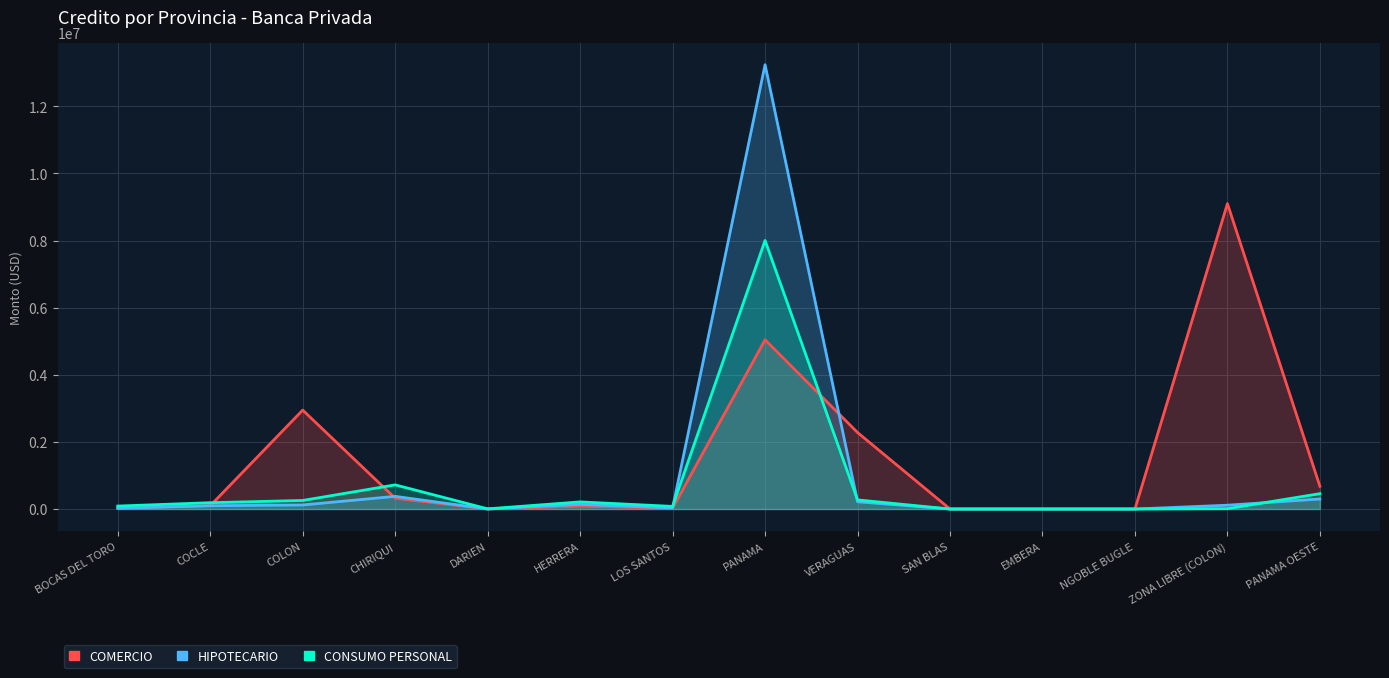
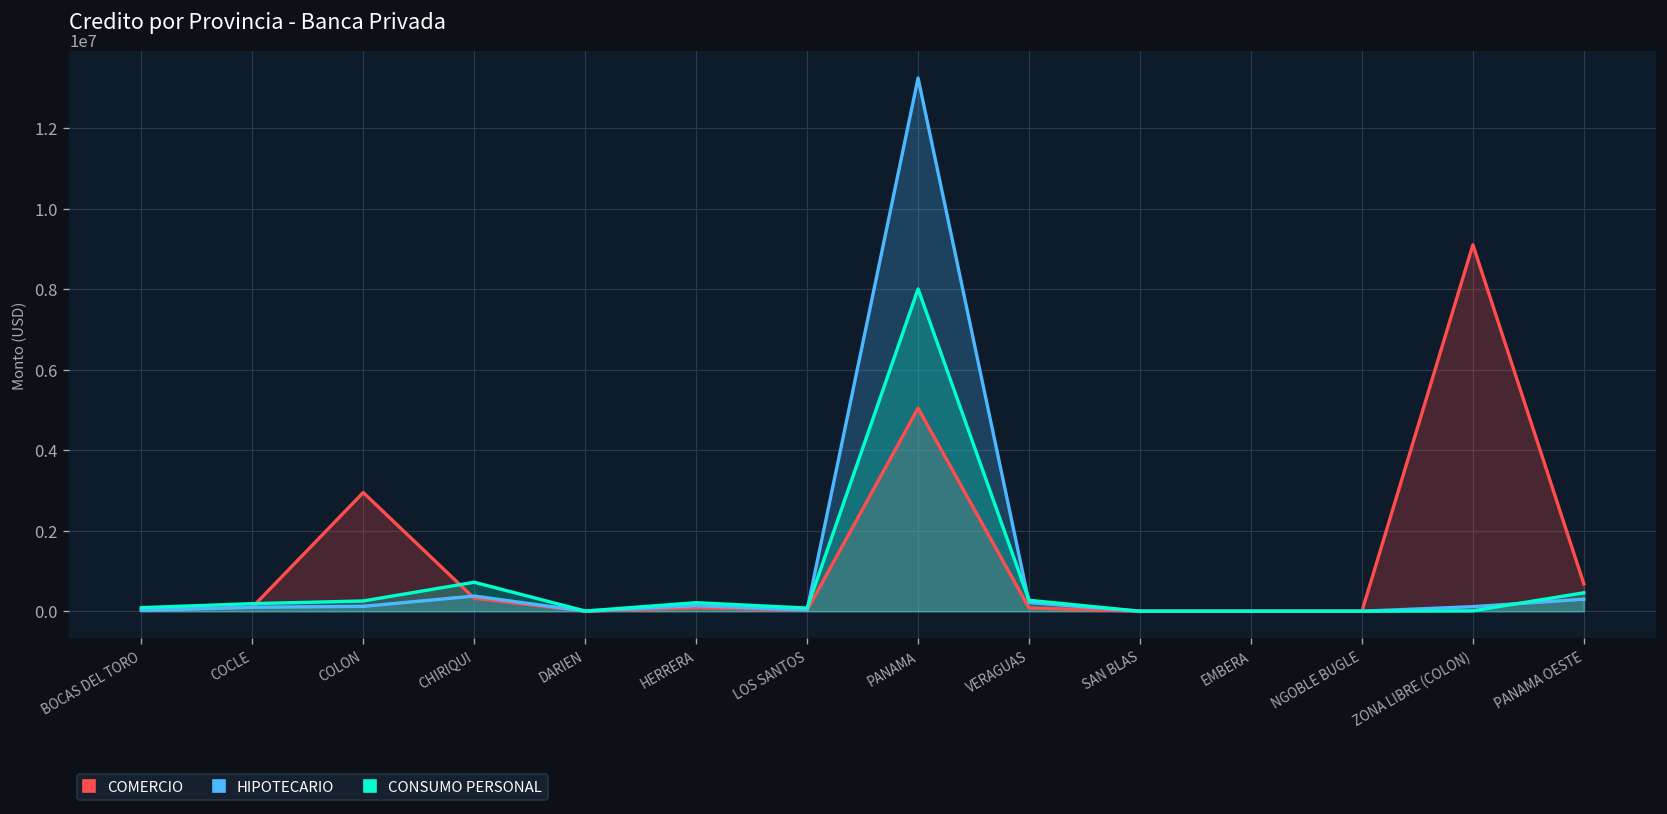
  {
    "COMERCIO": {
      "COLON": 2900000,
      "PANAMA": 5000000,
-     "VERAGUAS": 2300000,
+     "VERAGUAS": 100000,
      "ZONA LIBRE (COLON)": 9100000,
      "PANAMA OESTE": 700000
    }
  }
